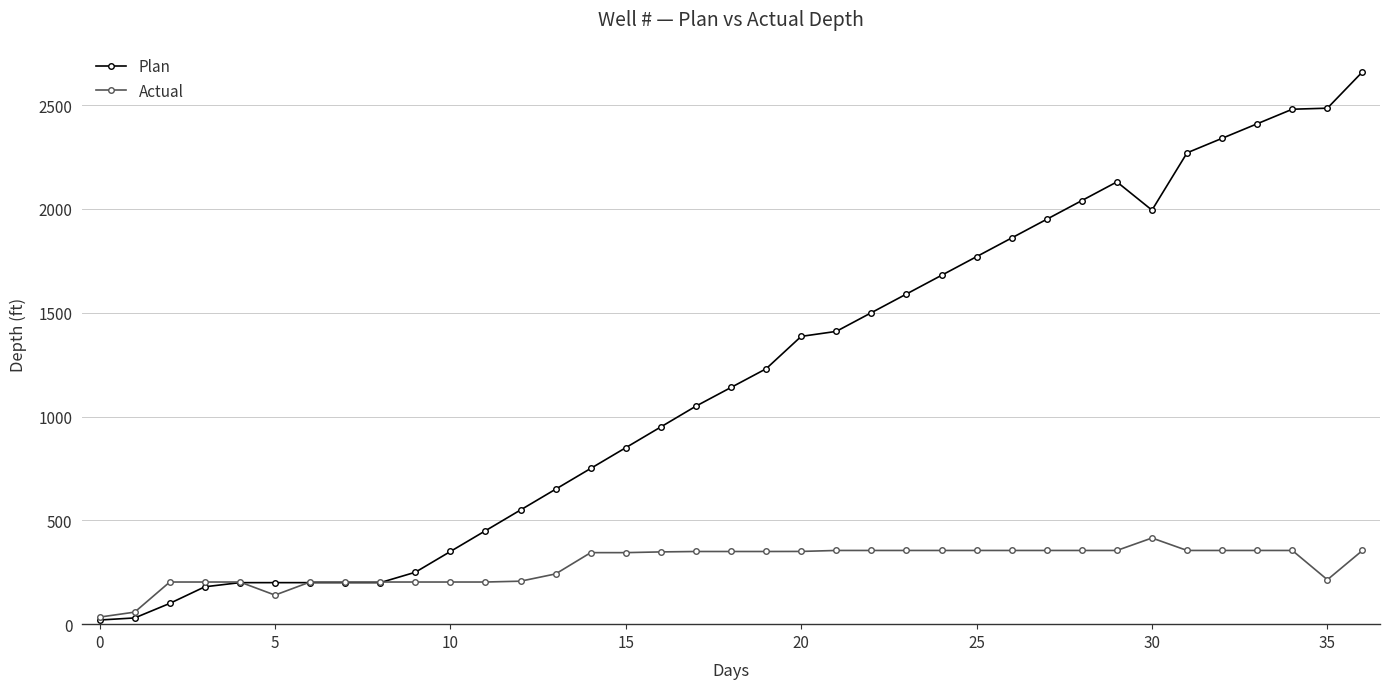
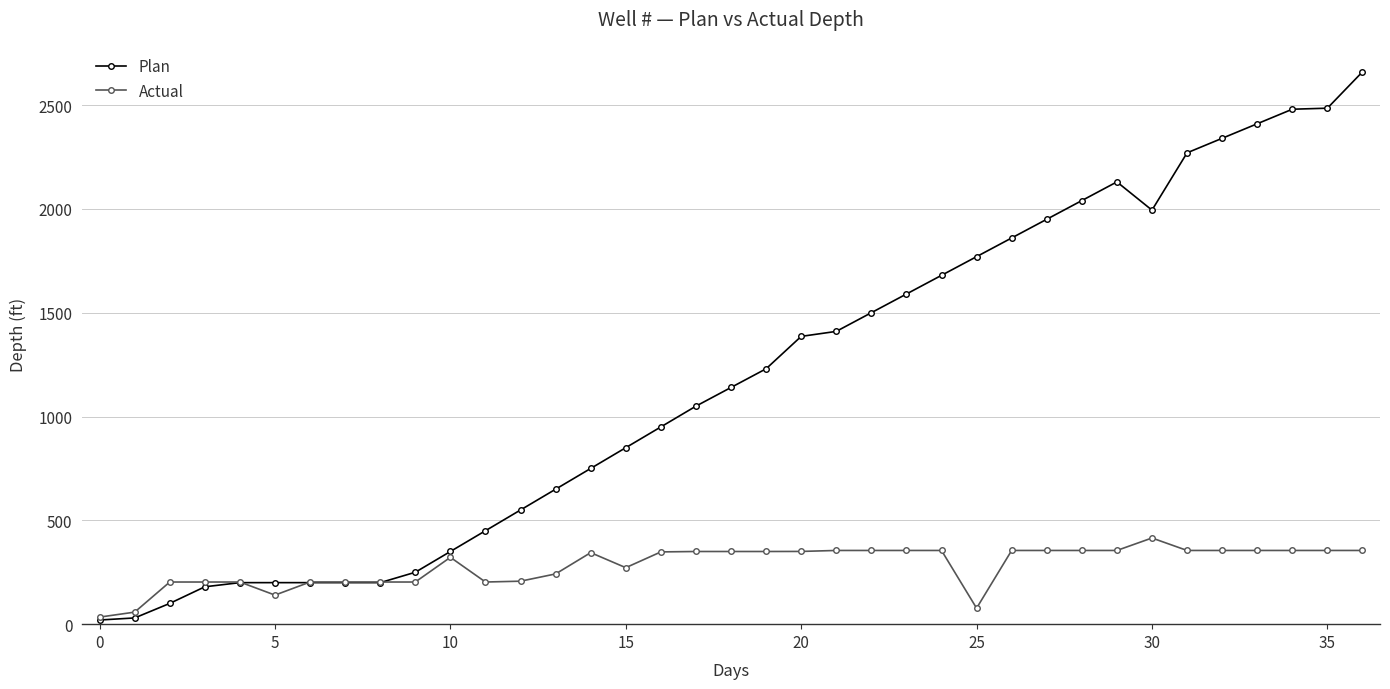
  {
    "Plan": {
      "0": 20,
      "5": 200,
      "10": 350,
      "15": 850,
      "20": 1390,
      "25": 1770,
      "30": 1990,
      "35": 2490
    },
    "Actual": {
      "0": 30,
      "5": 140,
-     "10": 200,
-     "15": 340,
+     "10": 320,
+     "15": 270,
      "20": 350,
-     "25": 360,
+     "25": 80,
      "30": 420,
-     "35": 210
+     "35": 360
    }
  }
